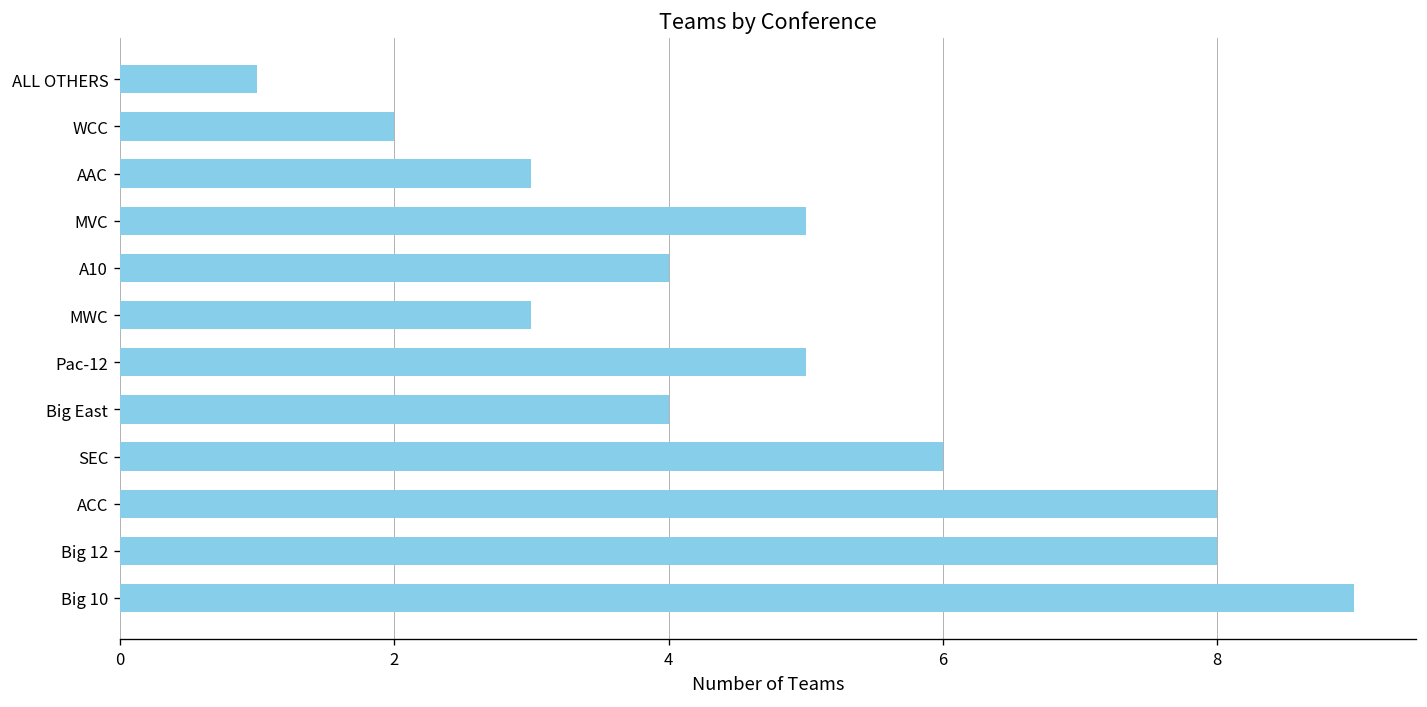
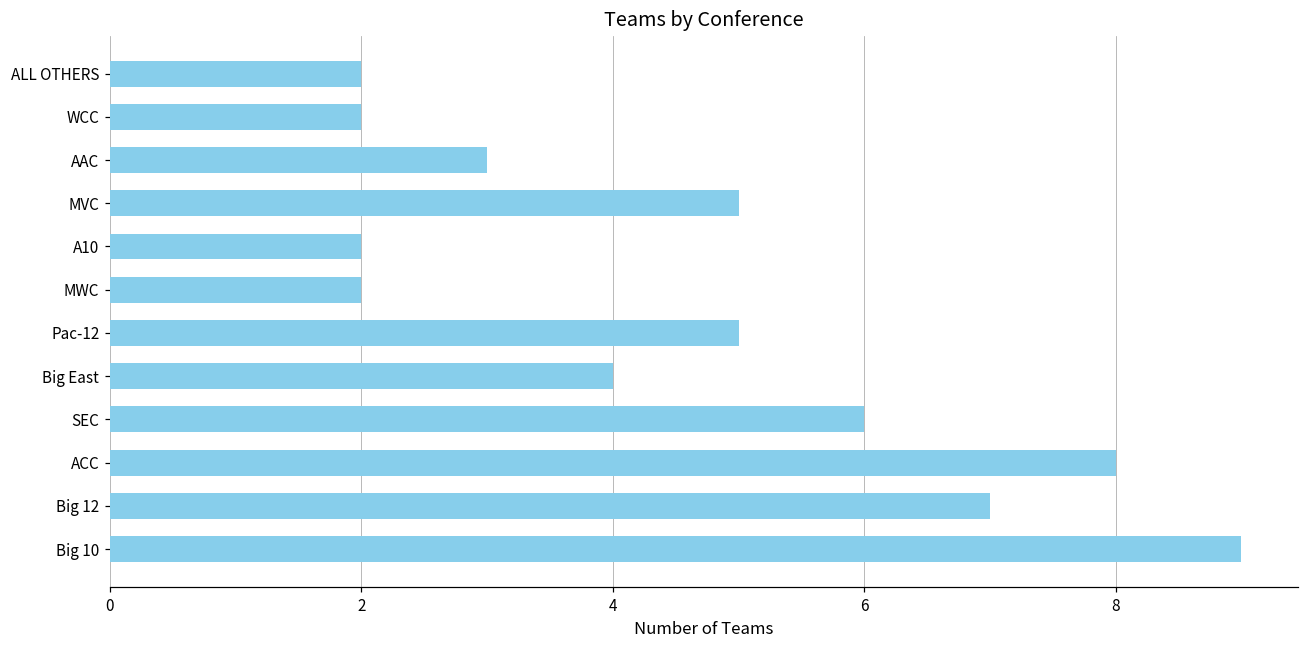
  {
-   "ALL OTHERS": 1,
+   "ALL OTHERS": 2,
    "WCC": 2,
    "AAC": 3,
    "MVC": 5,
-   "A10": 4,
-   "MWC": 3,
+   "A10": 2,
+   "MWC": 2,
    "Pac-12": 5,
    "Big East": 4,
    "SEC": 6,
    "ACC": 8,
-   "Big 12": 8,
+   "Big 12": 7,
    "Big 10": 9
  }
